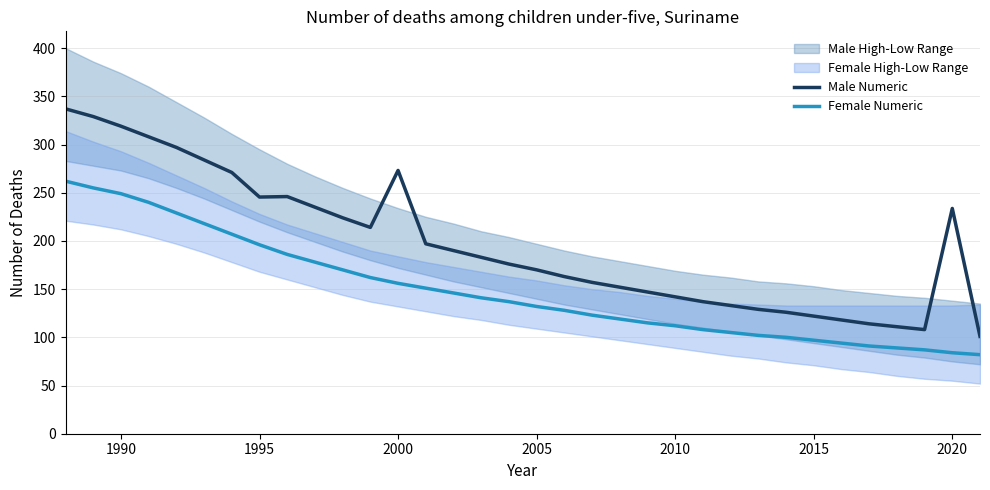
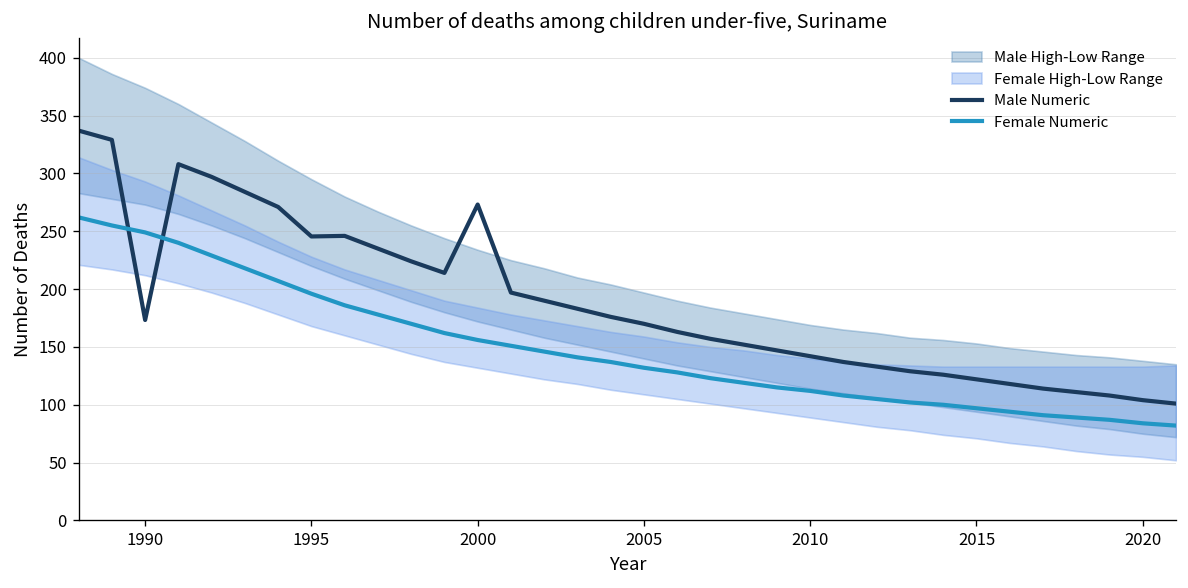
  {
    "Male Numeric": {
-     "1990": 320,
+     "1990": 170,
      "1995": 250,
      "2000": 270,
      "2005": 170,
      "2015": 120,
-     "2020": 230
+     "2020": 100
    }
  }
